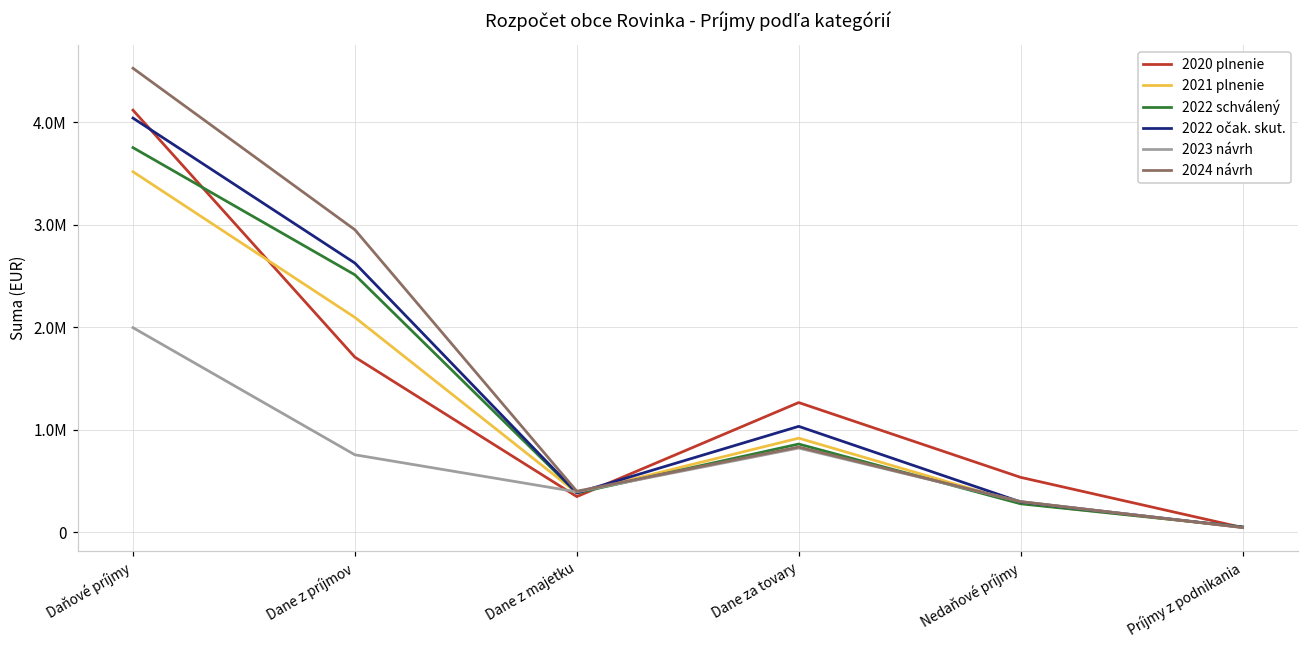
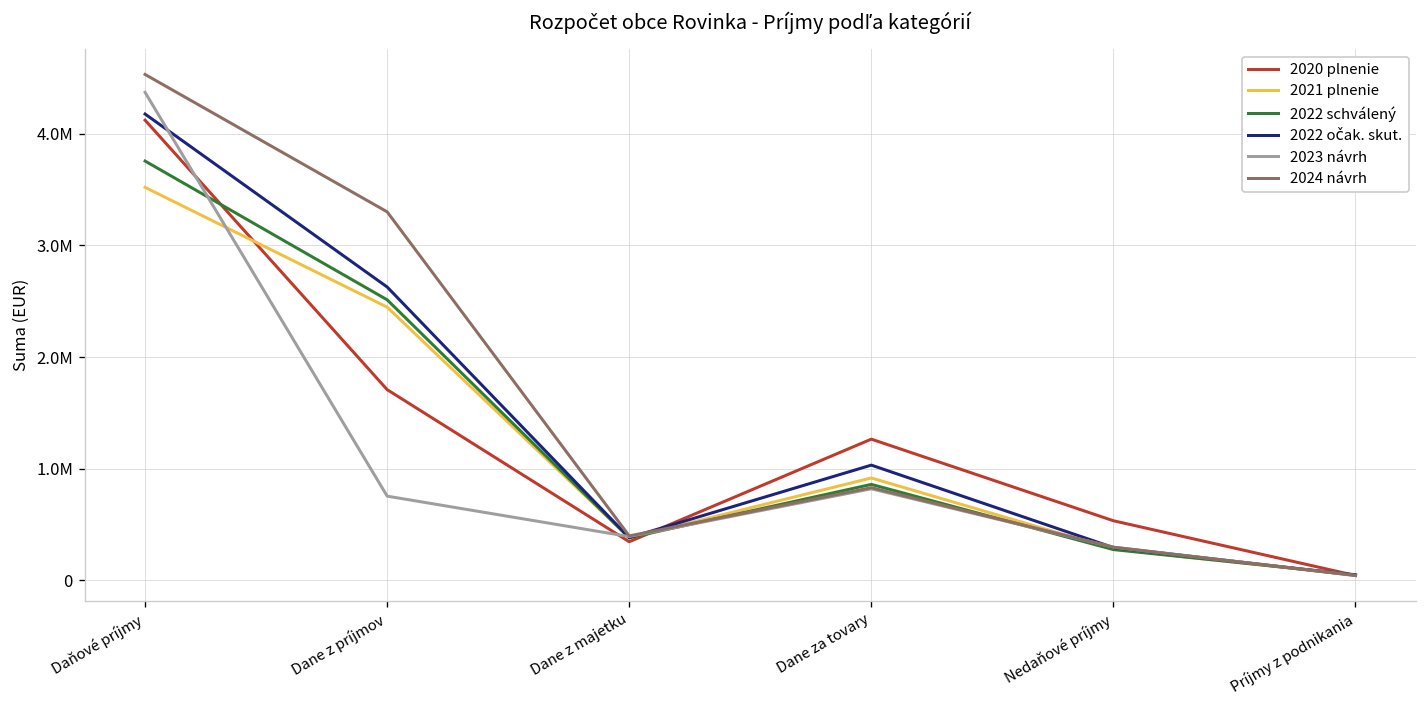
  {
    "2020 plnenie": {
      "Daňové príjmy": 4100000,
      "Dane z príjmov": 1700000,
      "Dane z majetku": 300000,
      "Dane za tovary": 1300000,
      "Nedaňové príjmy": 500000
    },
    "2021 plnenie": {
      "Daňové príjmy": 3500000,
-     "Dane z príjmov": 2100000,
+     "Dane z príjmov": 2400000,
      "Dane za tovary": 900000
    },
    "2022 schválený": {
      "Daňové príjmy": 3800000,
      "Dane z príjmov": 2500000,
      "Dane za tovary": 900000
    },
    "2022 očak. skut.": {
-     "Daňové príjmy": 4000000,
+     "Daňové príjmy": 4200000,
      "Dane z príjmov": 2600000,
      "Dane za tovary": 1000000
    },
    "2023 návrh": {
-     "Daňové príjmy": 2000000,
+     "Daňové príjmy": 4400000,
      "Dane z príjmov": 800000
    },
    "2024 návrh": {
      "Daňové príjmy": 4500000,
-     "Dane z príjmov": 3000000
+     "Dane z príjmov": 3300000
    }
  }
